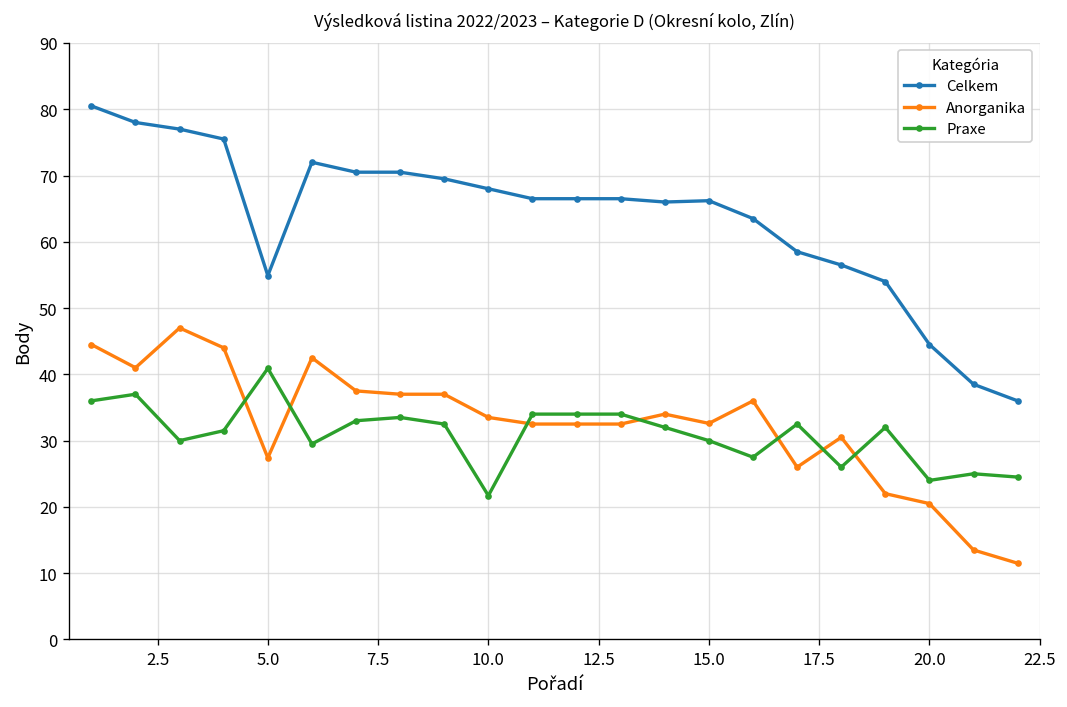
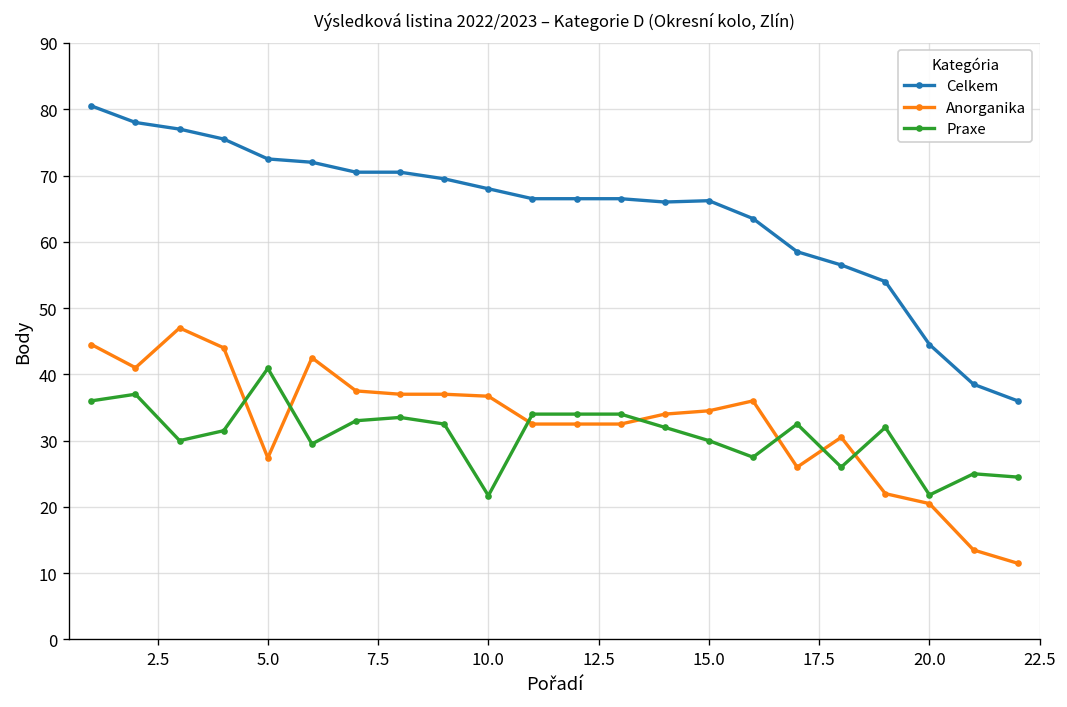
  {
    "Celkem": {
-     "5.0": 55,
+     "5.0": 73,
      "10.0": 68,
      "15.0": 66,
      "20.0": 45
    },
    "Anorganika": {
      "5.0": 27,
-     "10.0": 34,
-     "15.0": 33,
+     "10.0": 37,
+     "15.0": 35,
      "20.0": 21
    },
    "Praxe": {
      "5.0": 41,
      "10.0": 22,
      "15.0": 30,
-     "20.0": 24
+     "20.0": 22
    }
  }
